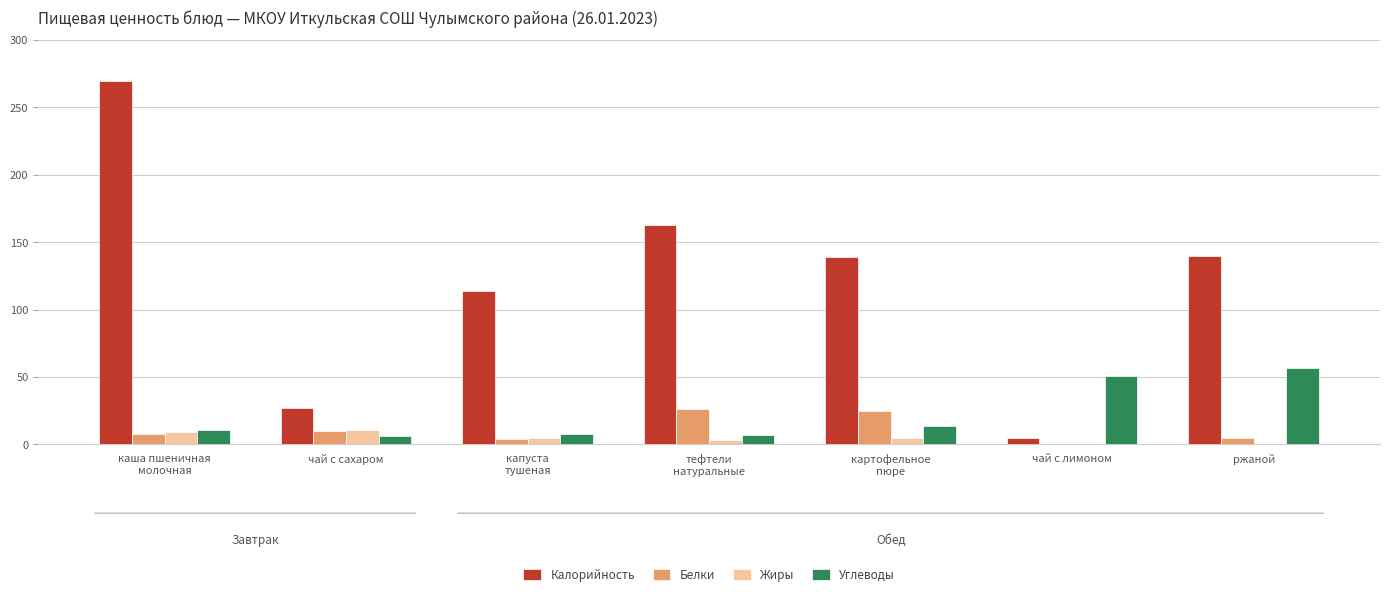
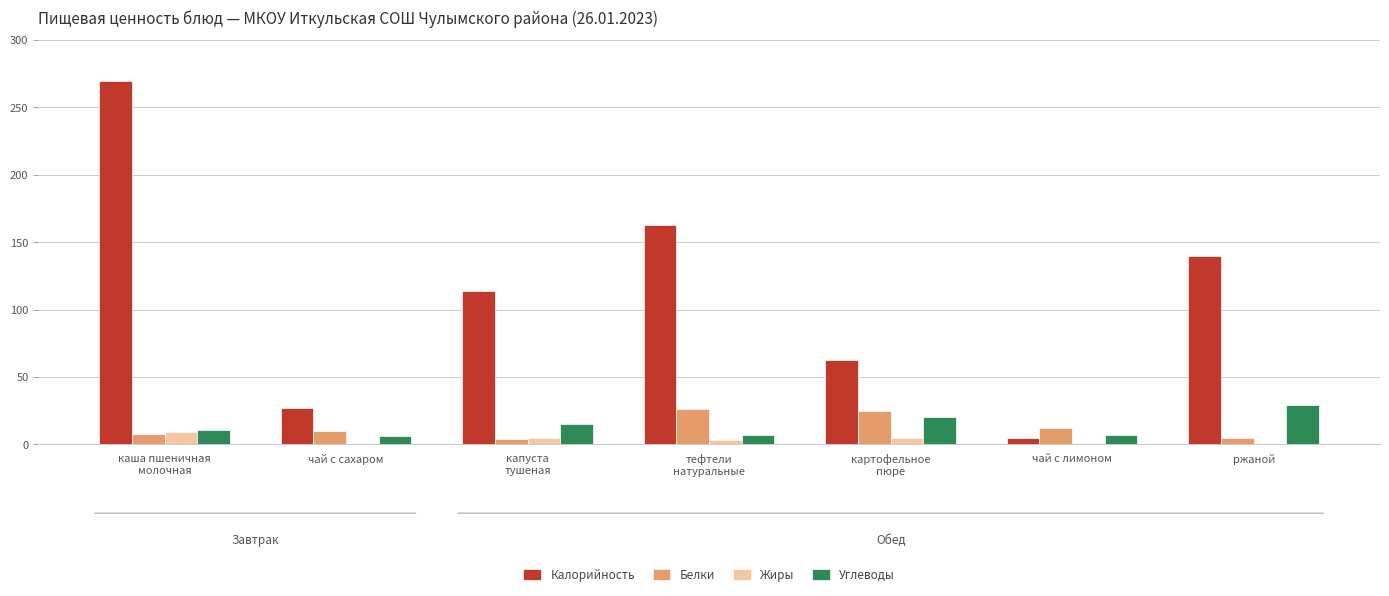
  {
    "Калорийность": {
      "каша пшеничная молочная": 270,
      "чай с сахаром": 27,
      "капуста тушеная": 114,
      "тефтели натуральные": 163,
-     "картофельное пюре": 139,
+     "картофельное пюре": 63,
      "чай с лимоном": 5,
      "ржаной": 140
    },
    "Белки": {
      "каша пшеничная молочная": 8,
      "чай с сахаром": 10,
      "капуста тушеная": 4,
      "тефтели натуральные": 26,
      "картофельное пюре": 25,
-     "чай с лимоном": 0,
+     "чай с лимоном": 12,
      "ржаной": 5
    },
    "Жиры": {
      "каша пшеничная молочная": 9,
-     "чай с сахаром": 11,
+     "чай с сахаром": 0,
      "капуста тушеная": 5,
      "тефтели натуральные": 3,
      "картофельное пюре": 5,
      "чай с лимоном": 0,
      "ржаной": 0
    },
    "Углеводы": {
      "каша пшеничная молочная": 11,
      "чай с сахаром": 6,
-     "капуста тушеная": 8,
+     "капуста тушеная": 15,
      "тефтели натуральные": 7,
-     "картофельное пюре": 14,
-     "чай с лимоном": 51,
-     "ржаной": 57
+     "картофельное пюре": 20,
+     "чай с лимоном": 7,
+     "ржаной": 29
    }
  }
